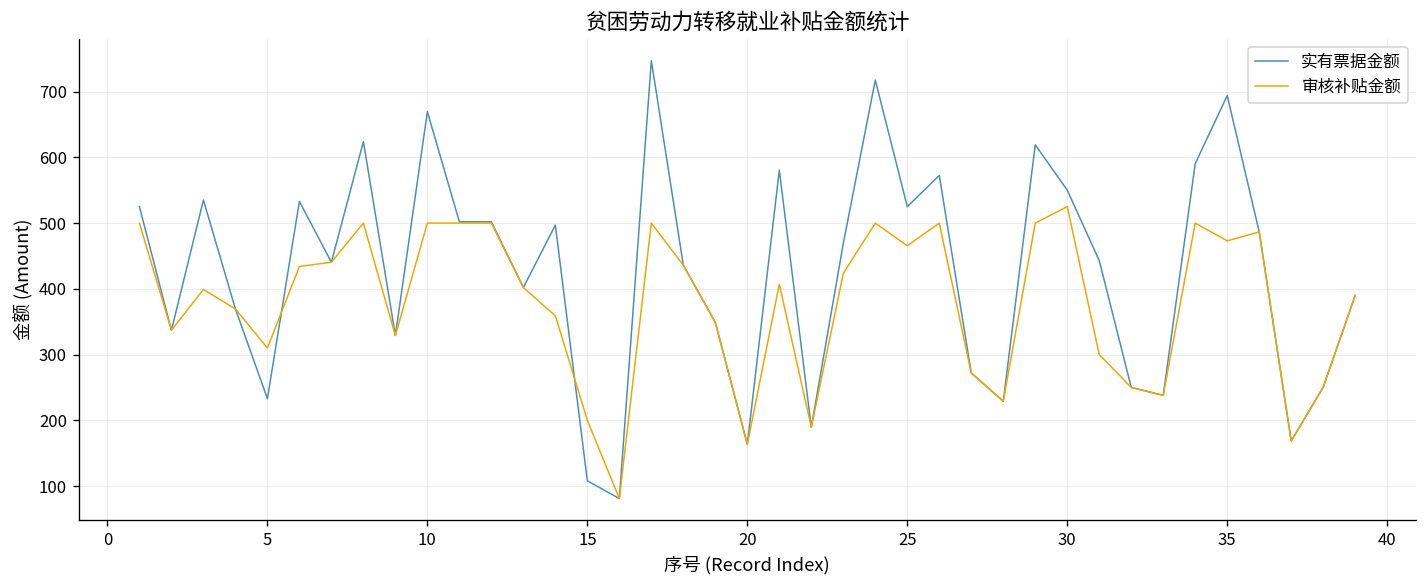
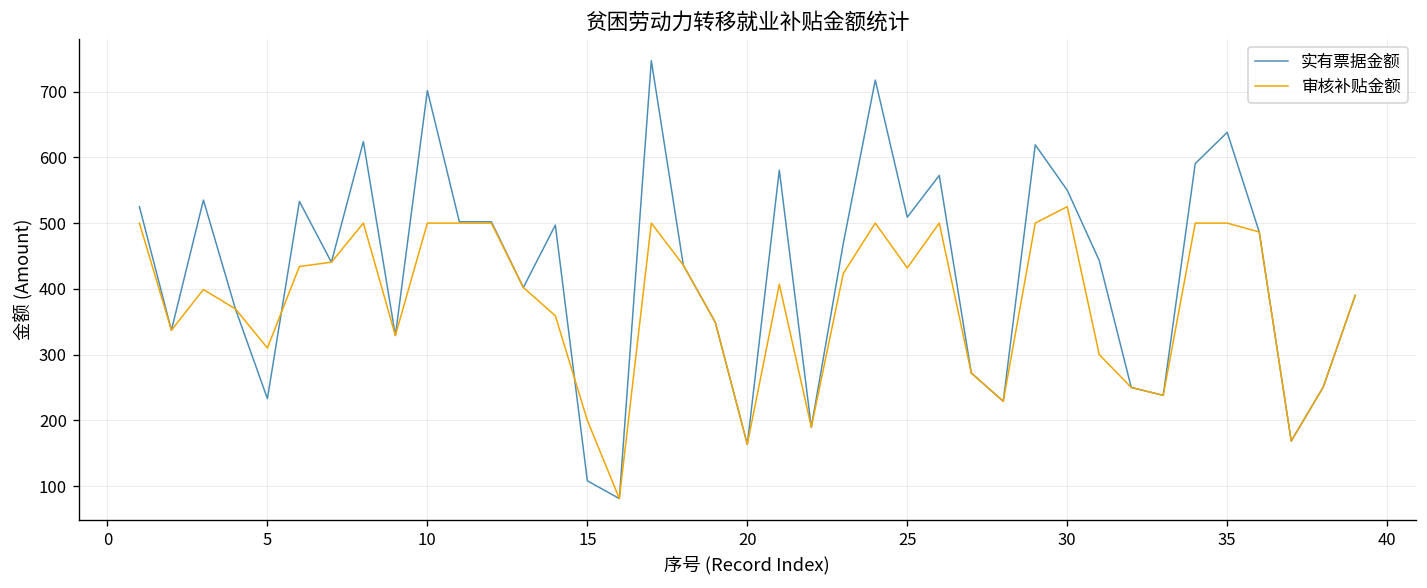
  {
    "实有票据金额": {
      "5": 230,
-     "10": 670,
+     "10": 700,
      "15": 110,
-     "25": 530,
+     "25": 510,
      "30": 550,
-     "35": 690
+     "35": 640
    },
    "审核补贴金额": {
      "5": 310,
      "10": 500,
      "15": 200,
-     "25": 470,
+     "25": 430,
      "30": 530,
-     "35": 470
+     "35": 500
    }
  }
